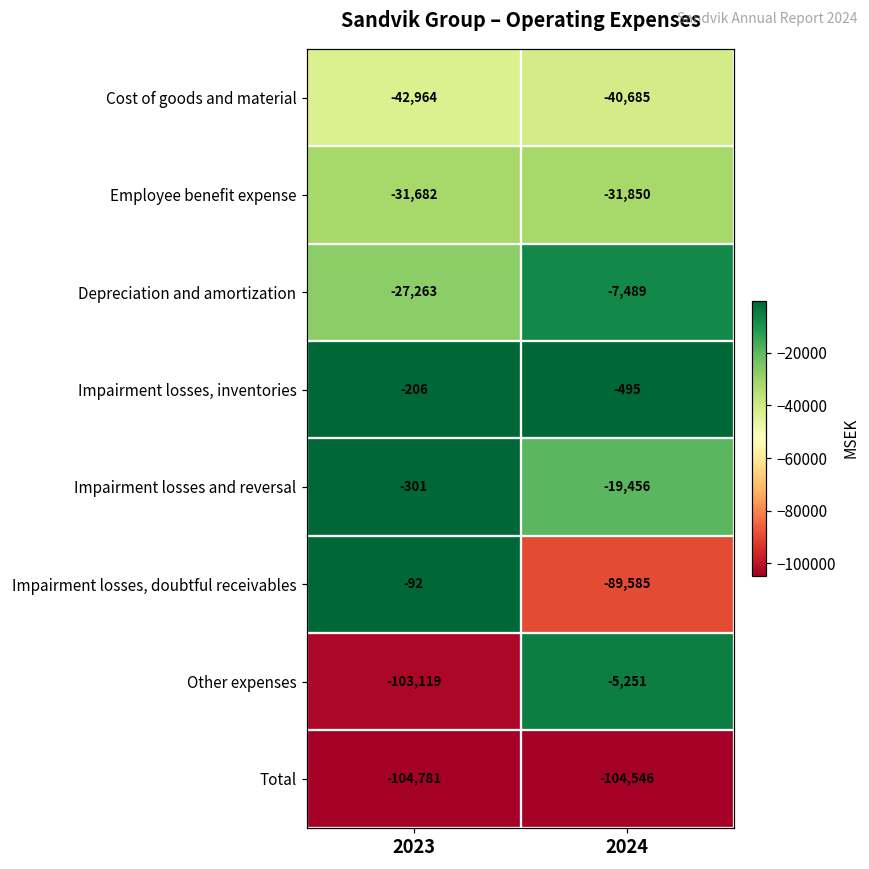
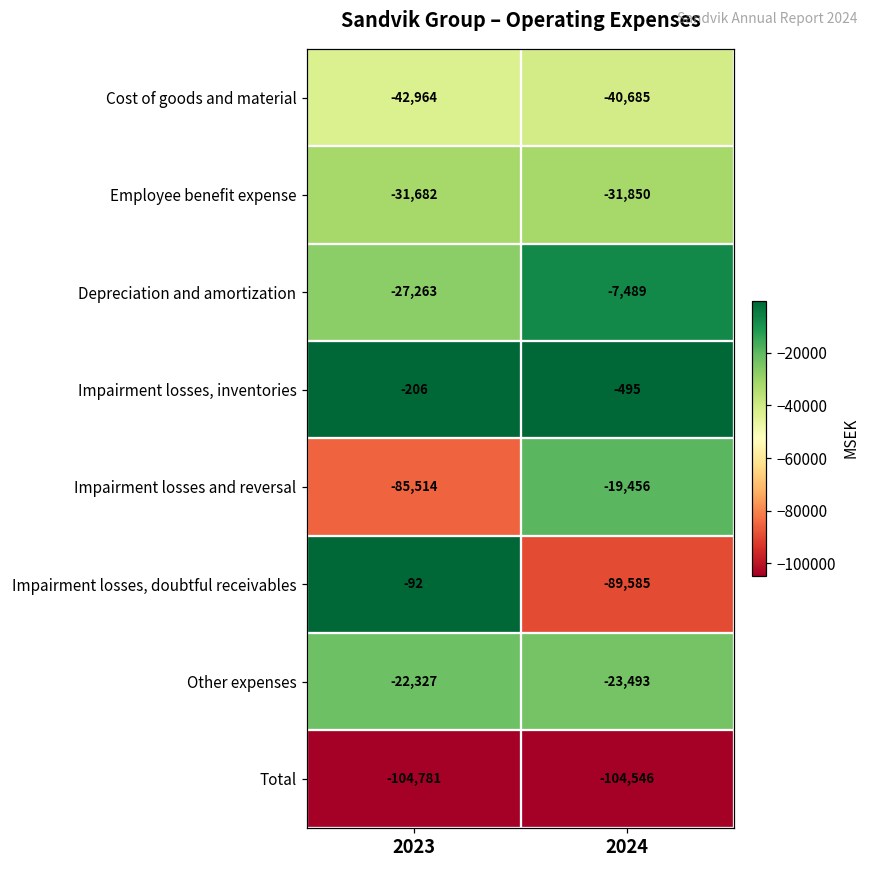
  {
    "Cost of goods and material": {
      "2023": "-42,964",
      "2024": "-40,685"
    },
    "Employee benefit expense": {
      "2023": "-31,682",
      "2024": "-31,850"
    },
    "Depreciation and amortization": {
      "2023": "-27,263",
      "2024": "-7,489"
    },
    "Impairment losses, inventories": {
      "2023": "-206",
      "2024": "-495"
    },
    "Impairment losses and reversal": {
-     "2023": "-301",
+     "2023": "-85,514",
      "2024": "-19,456"
    },
    "Impairment losses, doubtful receivables": {
      "2023": "-92",
      "2024": "-89,585"
    },
    "Other expenses": {
-     "2023": "-103,119",
-     "2024": "-5,251"
+     "2023": "-22,327",
+     "2024": "-23,493"
    },
    "Total": {
      "2023": "-104,781",
      "2024": "-104,546"
    }
  }
